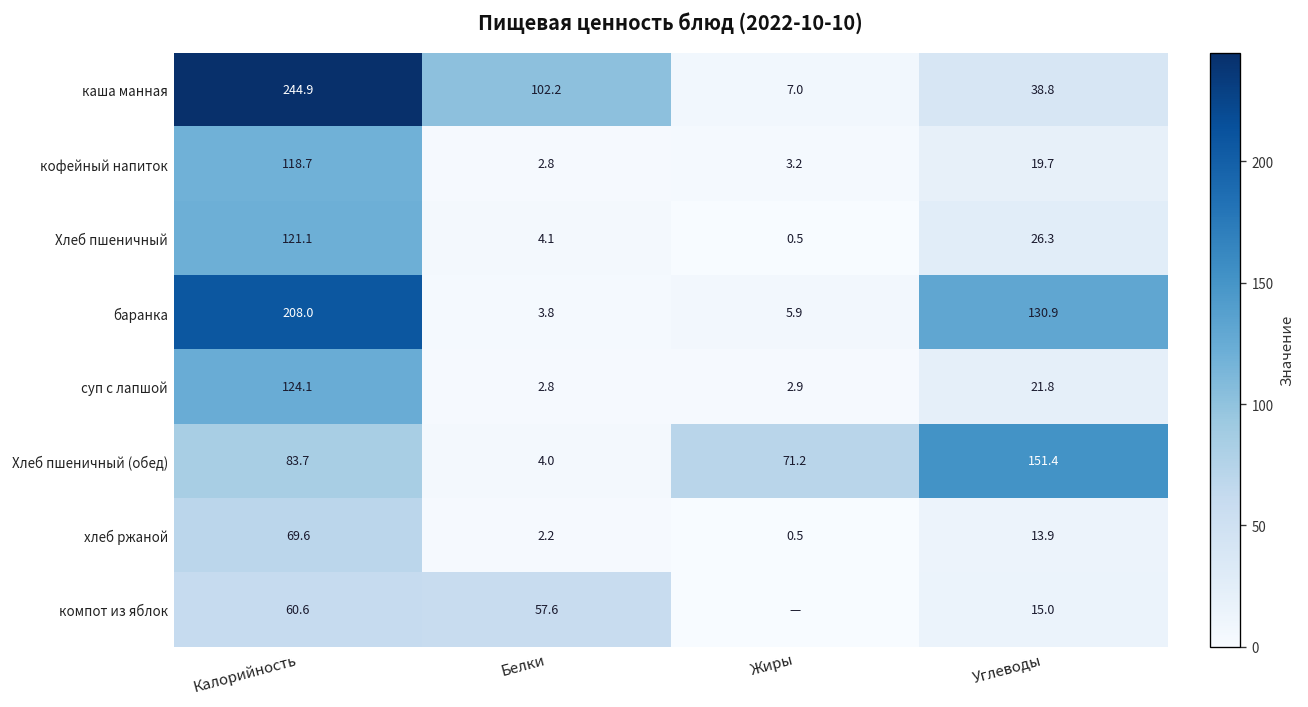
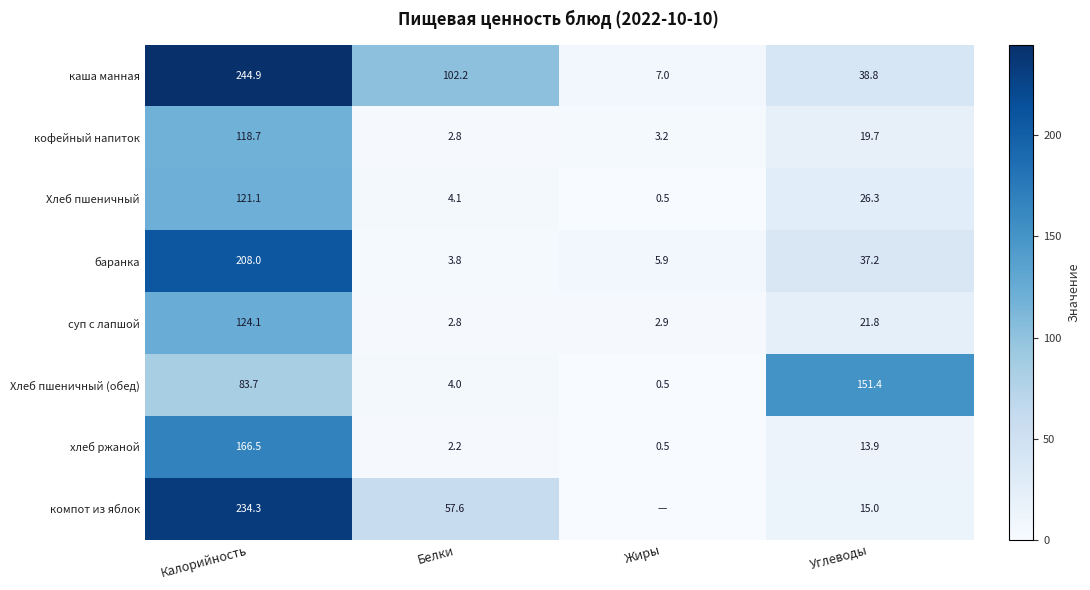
  {
    "каша манная": {
      "Калорийность": 244.9,
      "Белки": 102.2,
      "Жиры": 7.0,
      "Углеводы": 38.8
    },
    "кофейный напиток": {
      "Калорийность": 118.7,
      "Белки": 2.8,
      "Жиры": 3.2,
      "Углеводы": 19.7
    },
    "Хлеб пшеничный": {
      "Калорийность": 121.1,
      "Белки": 4.1,
      "Жиры": 0.5,
      "Углеводы": 26.3
    },
    "баранка": {
      "Калорийность": 208.0,
      "Белки": 3.8,
      "Жиры": 5.9,
-     "Углеводы": 130.9
+     "Углеводы": 37.2
    },
    "суп с лапшой": {
      "Калорийность": 124.1,
      "Белки": 2.8,
      "Жиры": 2.9,
      "Углеводы": 21.8
    },
    "Хлеб пшеничный (обед)": {
      "Калорийность": 83.7,
      "Белки": 4.0,
-     "Жиры": 71.2,
+     "Жиры": 0.5,
      "Углеводы": 151.4
    },
    "хлеб ржаной": {
-     "Калорийность": 69.6,
+     "Калорийность": 166.5,
      "Белки": 2.2,
      "Жиры": 0.5,
      "Углеводы": 13.9
    },
    "компот из яблок": {
-     "Калорийность": 60.6,
+     "Калорийность": 234.3,
      "Белки": 57.6,
      "Углеводы": 15.0
    }
  }
